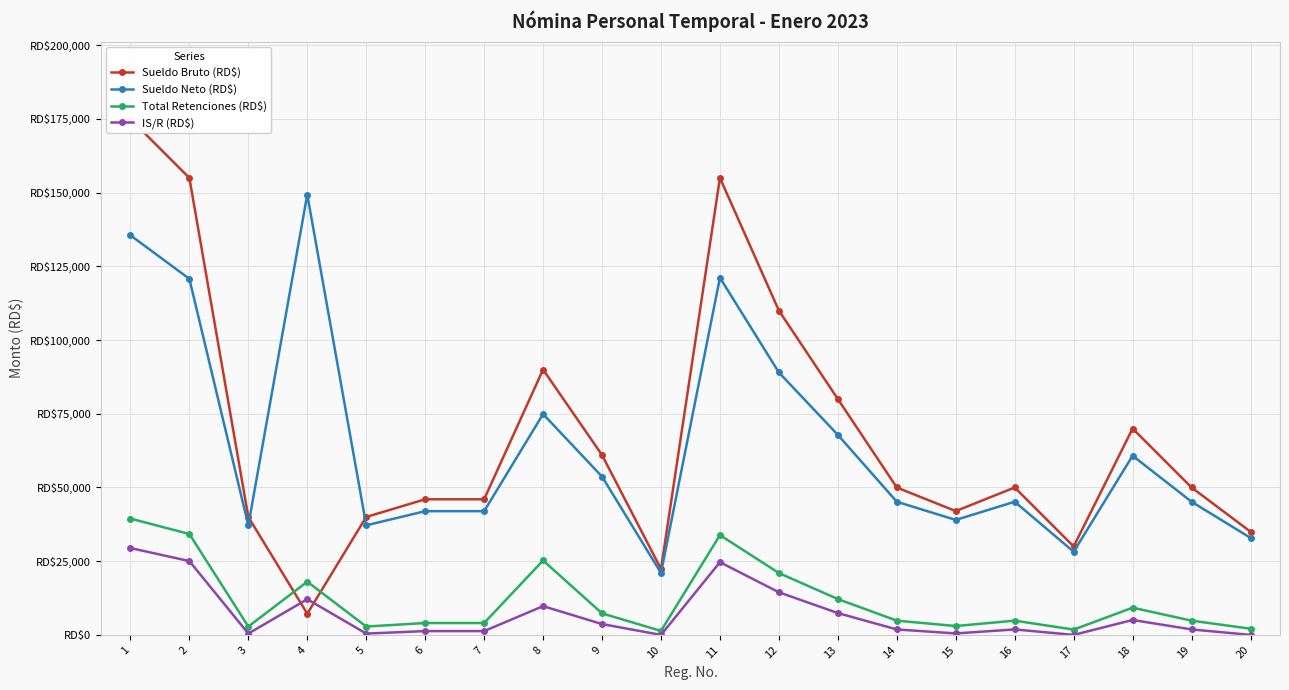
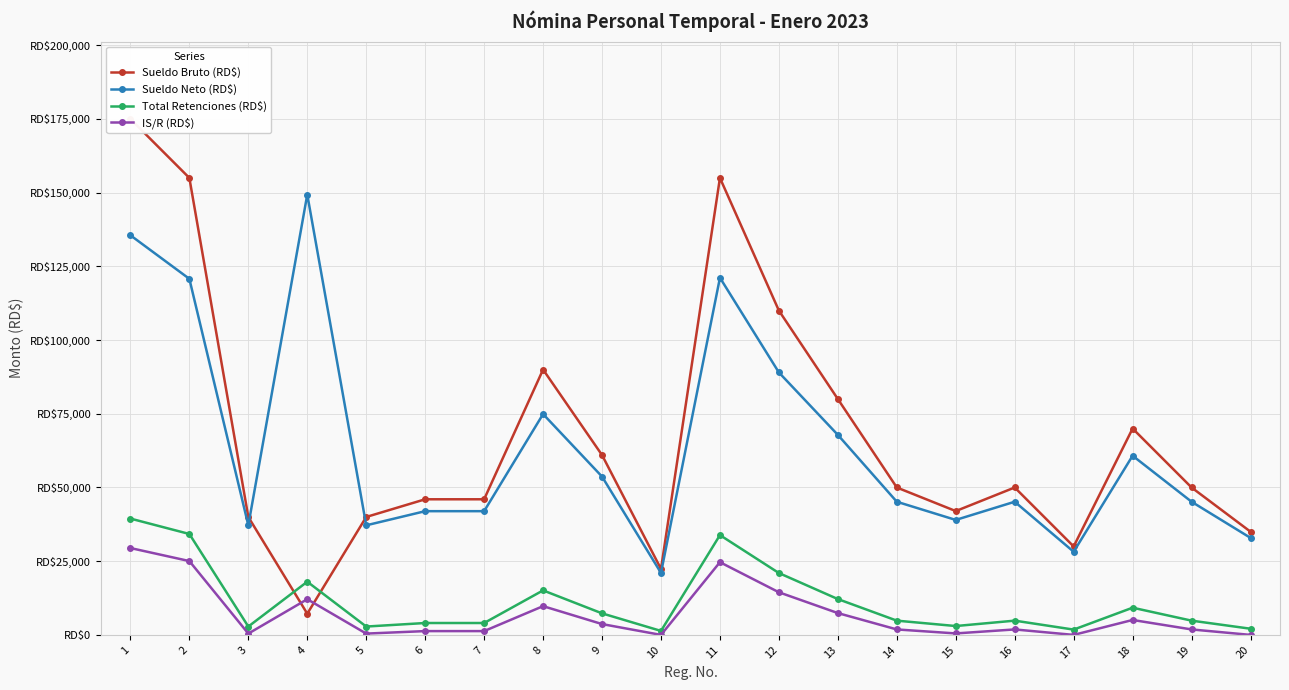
  {
    "Sueldo Bruto (RD$)": {
      "2": "RD$155,000",
      "3": "RD$40,000",
      "4": "RD$7,000",
      "5": "RD$40,000",
      "6": "RD$46,000",
      "7": "RD$46,000",
      "8": "RD$90,000",
      "9": "RD$61,000",
      "10": "RD$22,000",
      "11": "RD$155,000",
      "12": "RD$110,000",
      "13": "RD$80,000",
      "14": "RD$50,000",
      "15": "RD$42,000",
      "16": "RD$50,000",
      "17": "RD$30,000",
      "18": "RD$70,000",
      "19": "RD$50,000",
      "20": "RD$35,000"
    },
    "Sueldo Neto (RD$)": {
      "1": "RD$136,000",
      "2": "RD$121,000",
      "3": "RD$37,000",
      "4": "RD$149,000",
      "5": "RD$37,000",
      "6": "RD$42,000",
      "7": "RD$42,000",
      "8": "RD$75,000",
      "9": "RD$54,000",
      "10": "RD$21,000",
      "11": "RD$121,000",
      "12": "RD$89,000",
      "13": "RD$68,000",
      "14": "RD$45,000",
      "15": "RD$39,000",
      "16": "RD$45,000",
      "17": "RD$28,000",
      "18": "RD$61,000",
      "19": "RD$45,000",
      "20": "RD$33,000"
    },
    "Total Retenciones (RD$)": {
      "1": "RD$39,000",
      "2": "RD$34,000",
      "3": "RD$3,000",
      "4": "RD$18,000",
      "5": "RD$3,000",
      "6": "RD$4,000",
      "7": "RD$4,000",
-     "8": "RD$25,000",
+     "8": "RD$15,000",
      "9": "RD$7,000",
      "10": "RD$1,000",
      "11": "RD$34,000",
      "12": "RD$21,000",
      "13": "RD$12,000",
      "14": "RD$5,000",
      "15": "RD$3,000",
      "16": "RD$5,000",
      "17": "RD$2,000",
      "18": "RD$9,000",
      "19": "RD$5,000",
      "20": "RD$2,000"
    },
    "IS/R (RD$)": {
      "1": "RD$29,000",
      "2": "RD$25,000",
      "3": "RD$0",
      "4": "RD$12,000",
      "5": "RD$0",
      "6": "RD$1,000",
      "7": "RD$1,000",
      "8": "RD$10,000",
      "9": "RD$4,000",
      "10": "RD$0",
      "11": "RD$25,000",
      "12": "RD$14,000",
      "13": "RD$7,000",
      "14": "RD$2,000",
      "15": "RD$0",
      "16": "RD$2,000",
      "17": "RD$0",
      "18": "RD$5,000",
      "19": "RD$2,000",
      "20": "RD$0"
    }
  }
